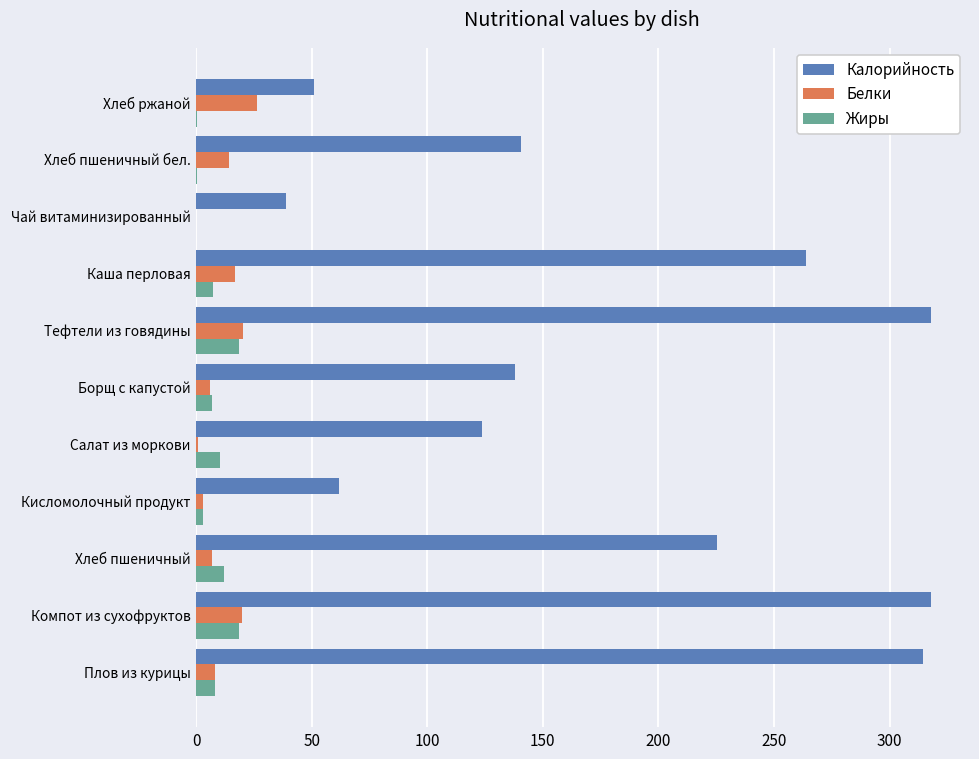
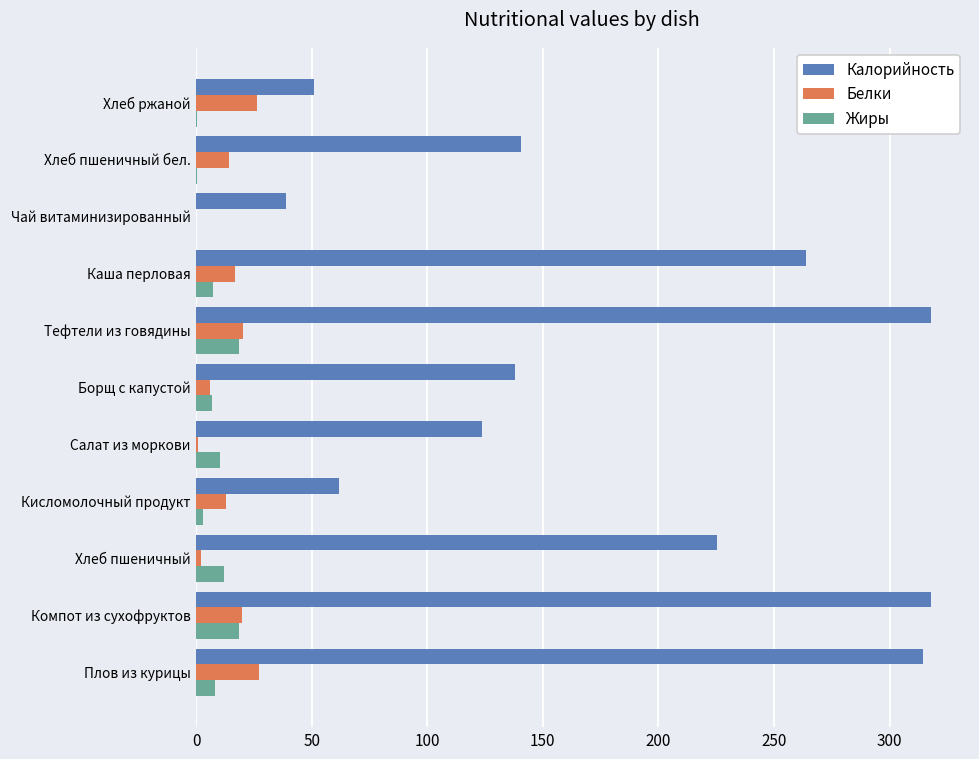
  {
    "Белки": {
      "Хлеб ржаной": 26,
      "Хлеб пшеничный бел.": 14,
      "Чай витаминизированный": 0,
      "Каша перловая": 17,
      "Тефтели из говядины": 20,
      "Борщ с капустой": 6,
-     "Кисломолочный продукт": 3,
-     "Хлеб пшеничный": 7,
+     "Кисломолочный продукт": 13,
+     "Хлеб пшеничный": 2,
      "Компот из сухофруктов": 20,
-     "Плов из курицы": 8
+     "Плов из курицы": 27
    }
  }
